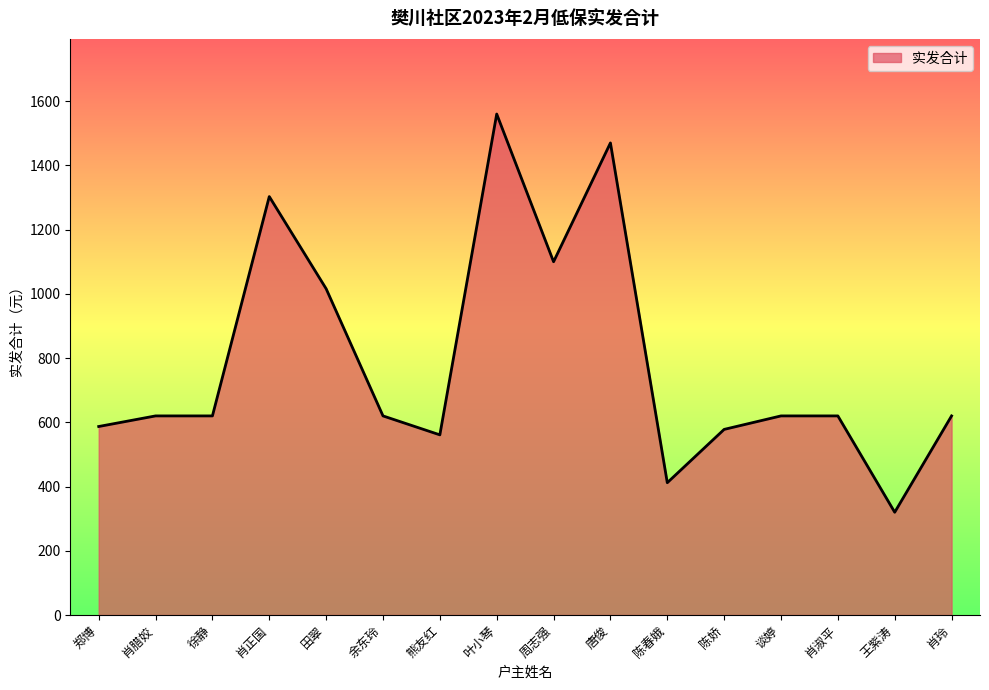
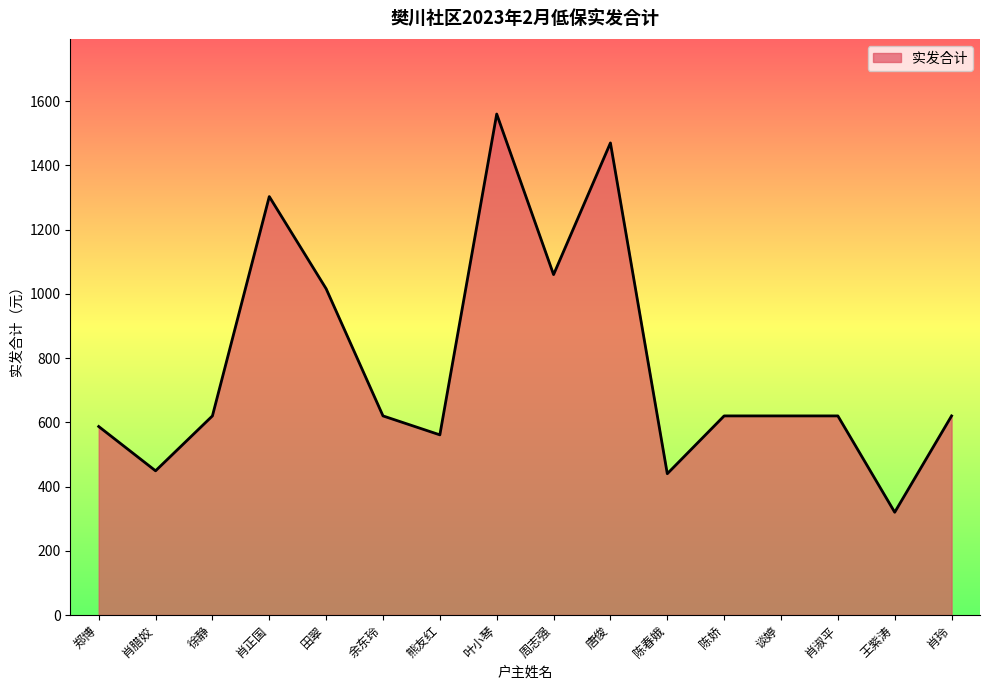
  {
    "郑博": 590,
-   "肖腊姣": 620,
+   "肖腊姣": 450,
    "徐静": 620,
    "肖正国": 1300,
    "田翠": 1020,
    "余东玲": 620,
    "熊友红": 560,
    "叶小琴": 1560,
-   "周志强": 1100,
+   "周志强": 1060,
    "唐俊": 1470,
-   "陈春娥": 410,
-   "陈娇": 580,
+   "陈春娥": 440,
+   "陈娇": 620,
    "谈婷": 620,
    "肖淑平": 620,
    "王紫涛": 320,
    "肖玲": 620
  }
